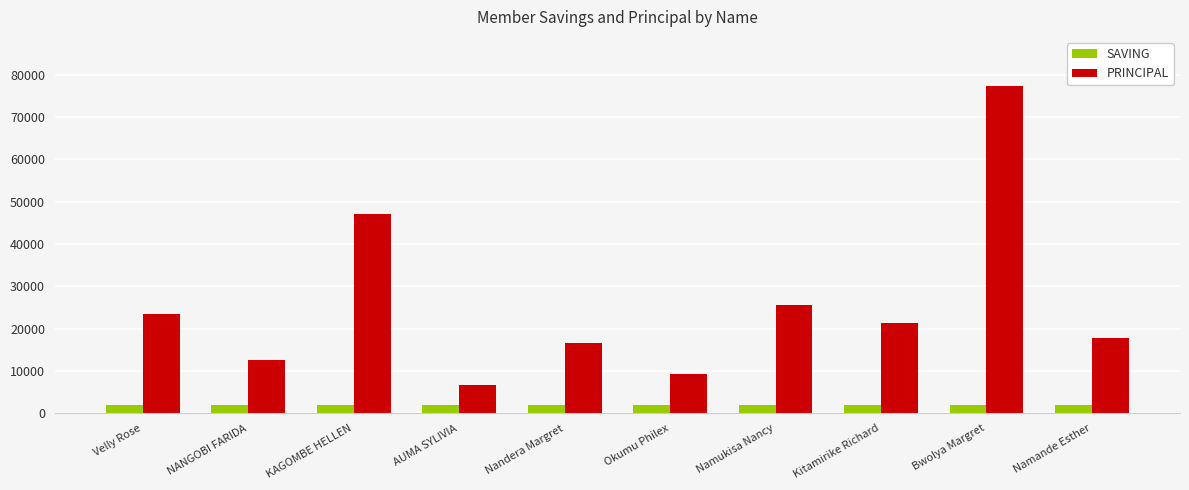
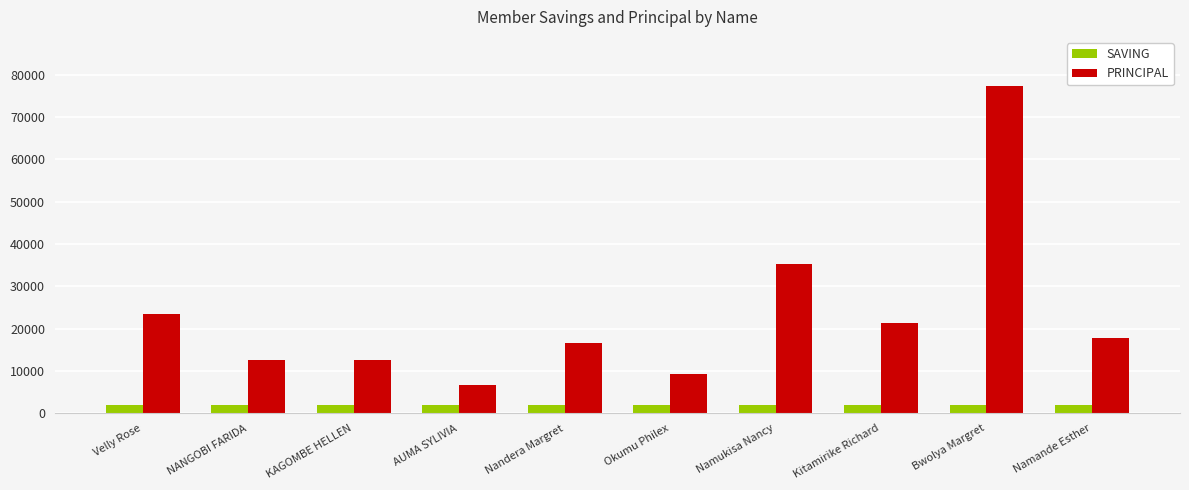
  {
    "SAVING": {
      "Velly Rose": 2000,
      "NANGOBI FARIDA": 2000,
      "KAGOMBE HELLEN": 2000,
      "AUMA SYLIVIA": 2000,
      "Nandera Margret": 2000,
      "Okumu Philex": 2000,
      "Namukisa Nancy": 2000,
      "Kitamirike Richard": 2000,
      "Bwolya Margret": 2000,
      "Namande Esther": 2000
    },
    "PRINCIPAL": {
      "Velly Rose": 24000,
      "NANGOBI FARIDA": 13000,
-     "KAGOMBE HELLEN": 47000,
+     "KAGOMBE HELLEN": 13000,
      "AUMA SYLIVIA": 7000,
      "Nandera Margret": 17000,
      "Okumu Philex": 9000,
-     "Namukisa Nancy": 26000,
+     "Namukisa Nancy": 35000,
      "Kitamirike Richard": 21000,
      "Bwolya Margret": 77000,
      "Namande Esther": 18000
    }
  }
